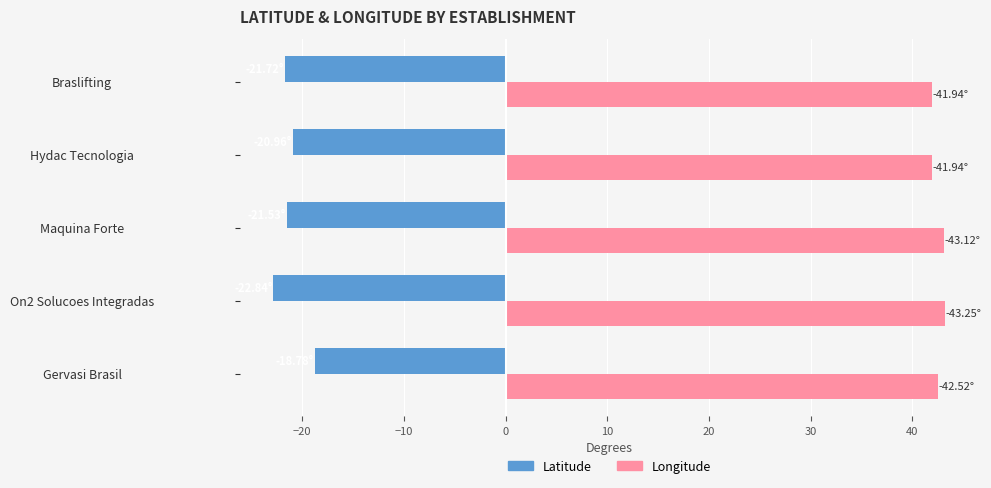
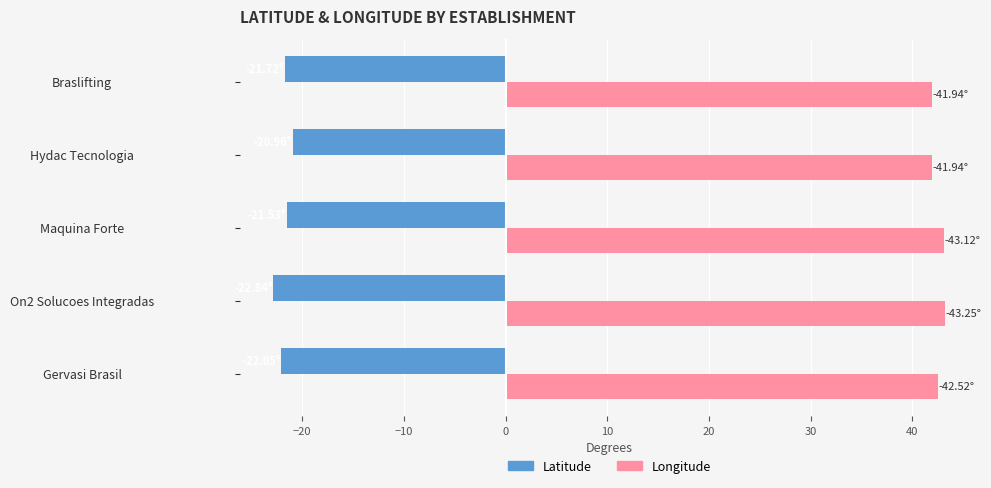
  {
    "Latitude": {
      "Braslifting": -21.7,
      "Hydac Tecnologia": -21.0,
      "Maquina Forte": -21.5,
      "On2 Solucoes Integradas": -22.8,
-     "Gervasi Brasil": -18.8
+     "Gervasi Brasil": -22.1
    }
  }
